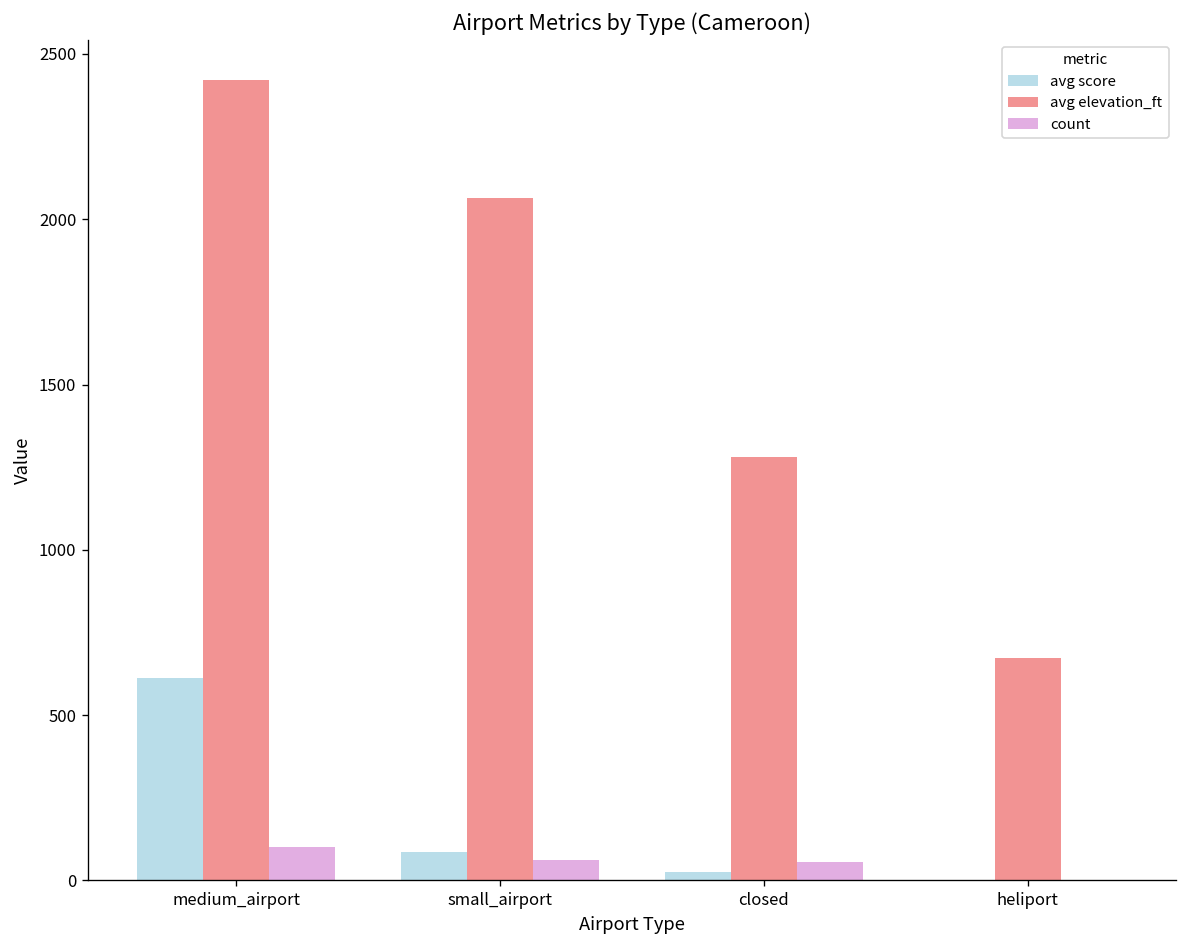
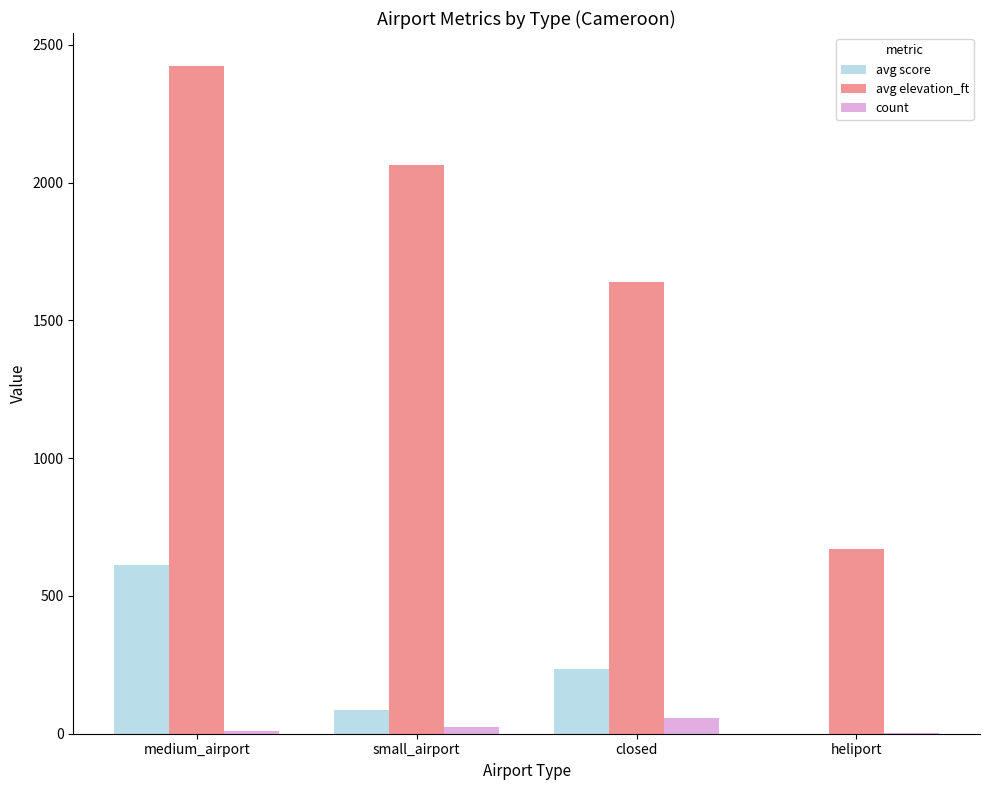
  {
    "avg score": {
      "medium_airport": 610,
      "small_airport": 90,
-     "closed": 30,
+     "closed": 240,
      "heliport": 0
    },
    "avg elevation_ft": {
      "medium_airport": 2420,
      "small_airport": 2060,
-     "closed": 1280,
+     "closed": 1640,
      "heliport": 670
    },
    "count": {
-     "medium_airport": 100,
-     "small_airport": 60,
+     "medium_airport": 10,
+     "small_airport": 30,
      "closed": 60
    }
  }
